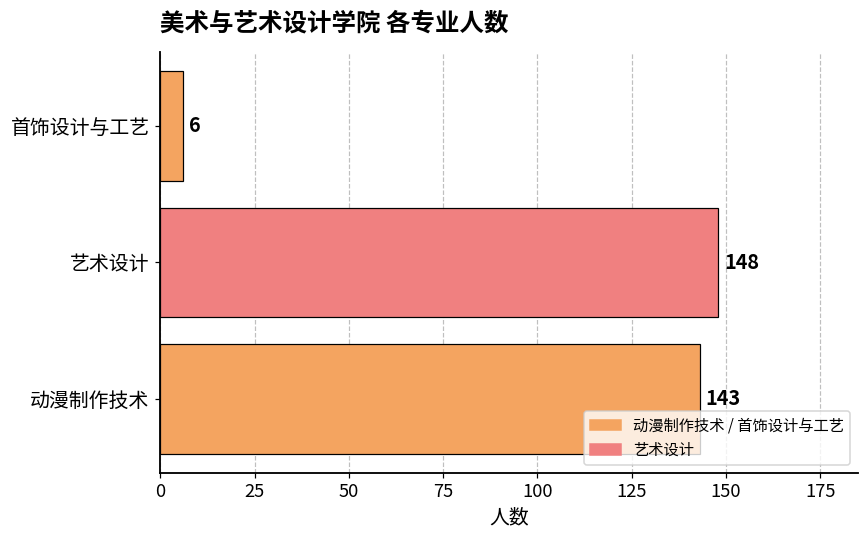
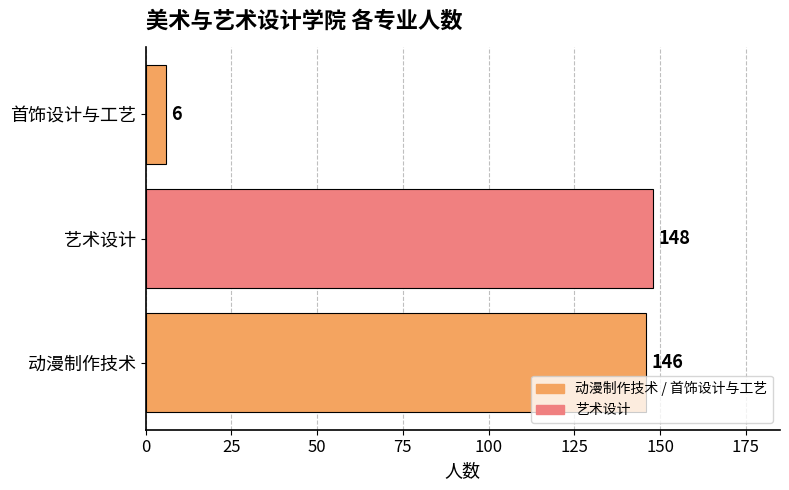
  {
    "首饰设计与工艺": 6,
    "艺术设计": 148,
-   "动漫制作技术": 143
+   "动漫制作技术": 146
  }
